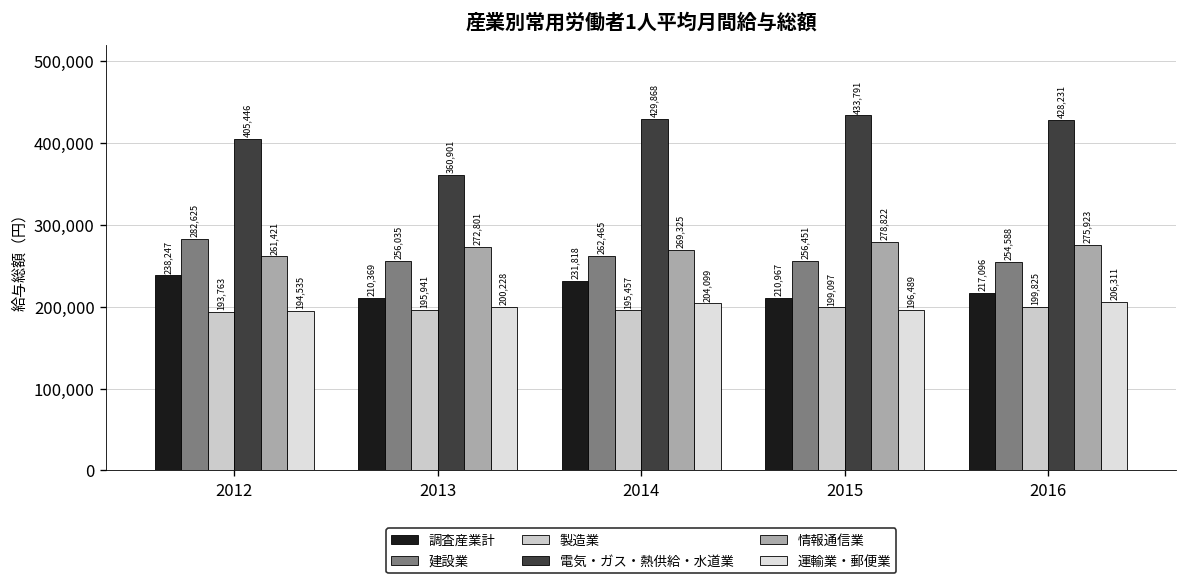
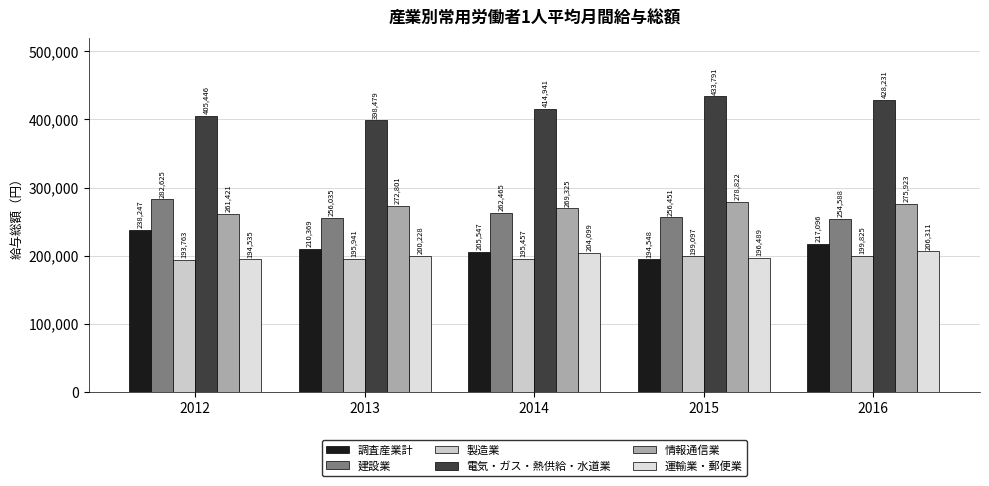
  {
    "調査産業計": {
      "2012": "238,247",
      "2013": "210,369",
-     "2014": "231,818",
-     "2015": "210,967",
+     "2014": "205,547",
+     "2015": "194,548",
      "2016": "217,096"
    },
    "建設業": {
      "2012": "282,625",
      "2013": "256,035",
      "2014": "262,465",
      "2015": "256,451",
      "2016": "254,588"
    },
    "電気・ガス・熱供給・水道業": {
      "2012": "405,446",
-     "2013": "360,901",
-     "2014": "429,868",
+     "2013": "398,479",
+     "2014": "414,941",
      "2015": "433,791",
      "2016": "428,231"
    }
  }
